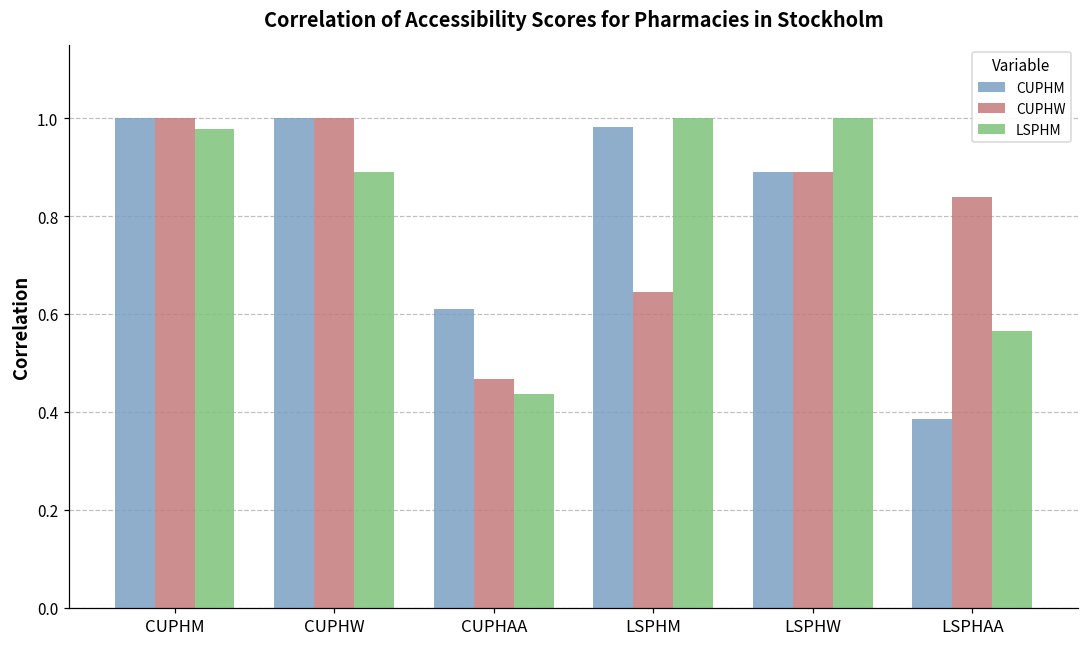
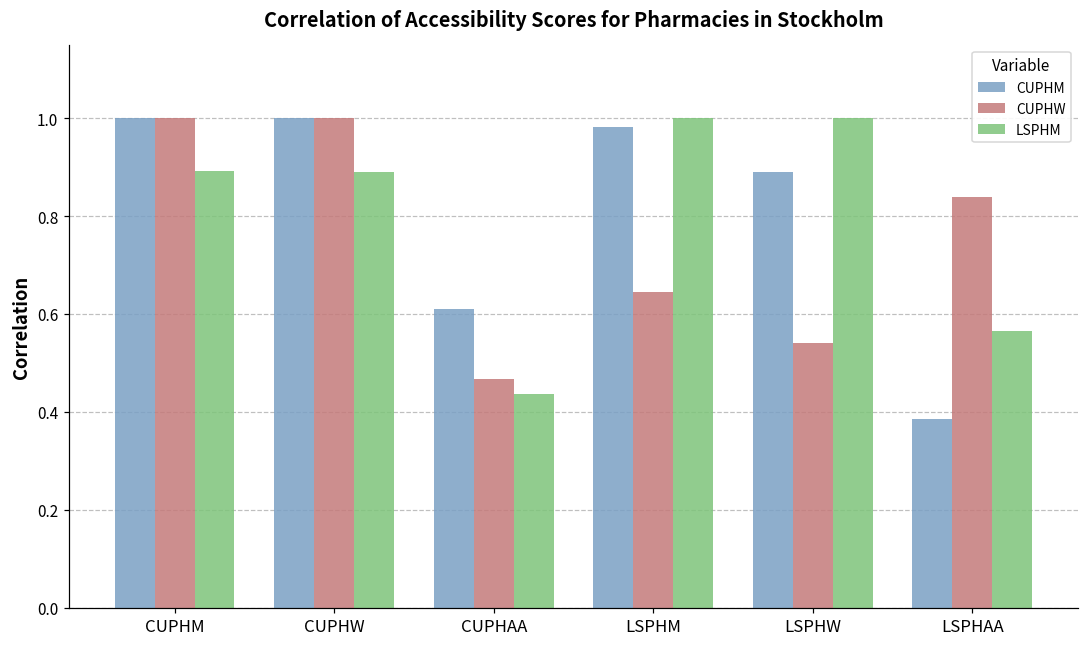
  {
    "CUPHM": {
      "CUPHM": 1.00,
      "CUPHW": 1.00,
      "CUPHAA": 0.61,
      "LSPHM": 0.98,
      "LSPHW": 0.89,
      "LSPHAA": 0.39
    },
    "CUPHW": {
      "CUPHM": 1.00,
      "CUPHW": 1.00,
      "CUPHAA": 0.47,
      "LSPHM": 0.65,
-     "LSPHW": 0.89,
+     "LSPHW": 0.54,
      "LSPHAA": 0.84
    },
    "LSPHM": {
-     "CUPHM": 0.98,
+     "CUPHM": 0.89,
      "CUPHW": 0.89,
      "CUPHAA": 0.44,
      "LSPHM": 1.00,
      "LSPHW": 1.00,
      "LSPHAA": 0.57
    }
  }
